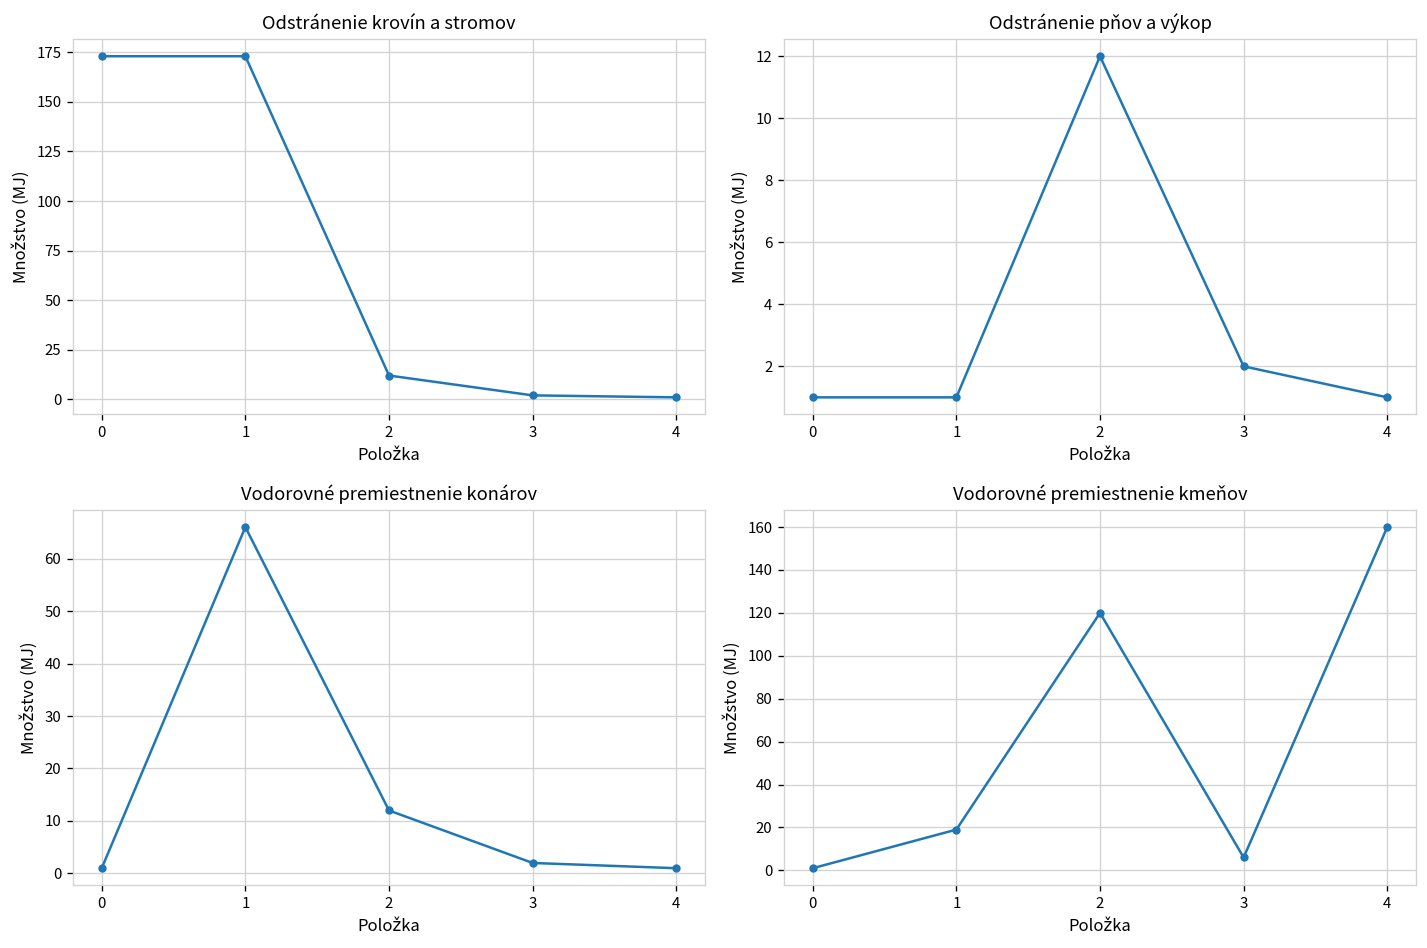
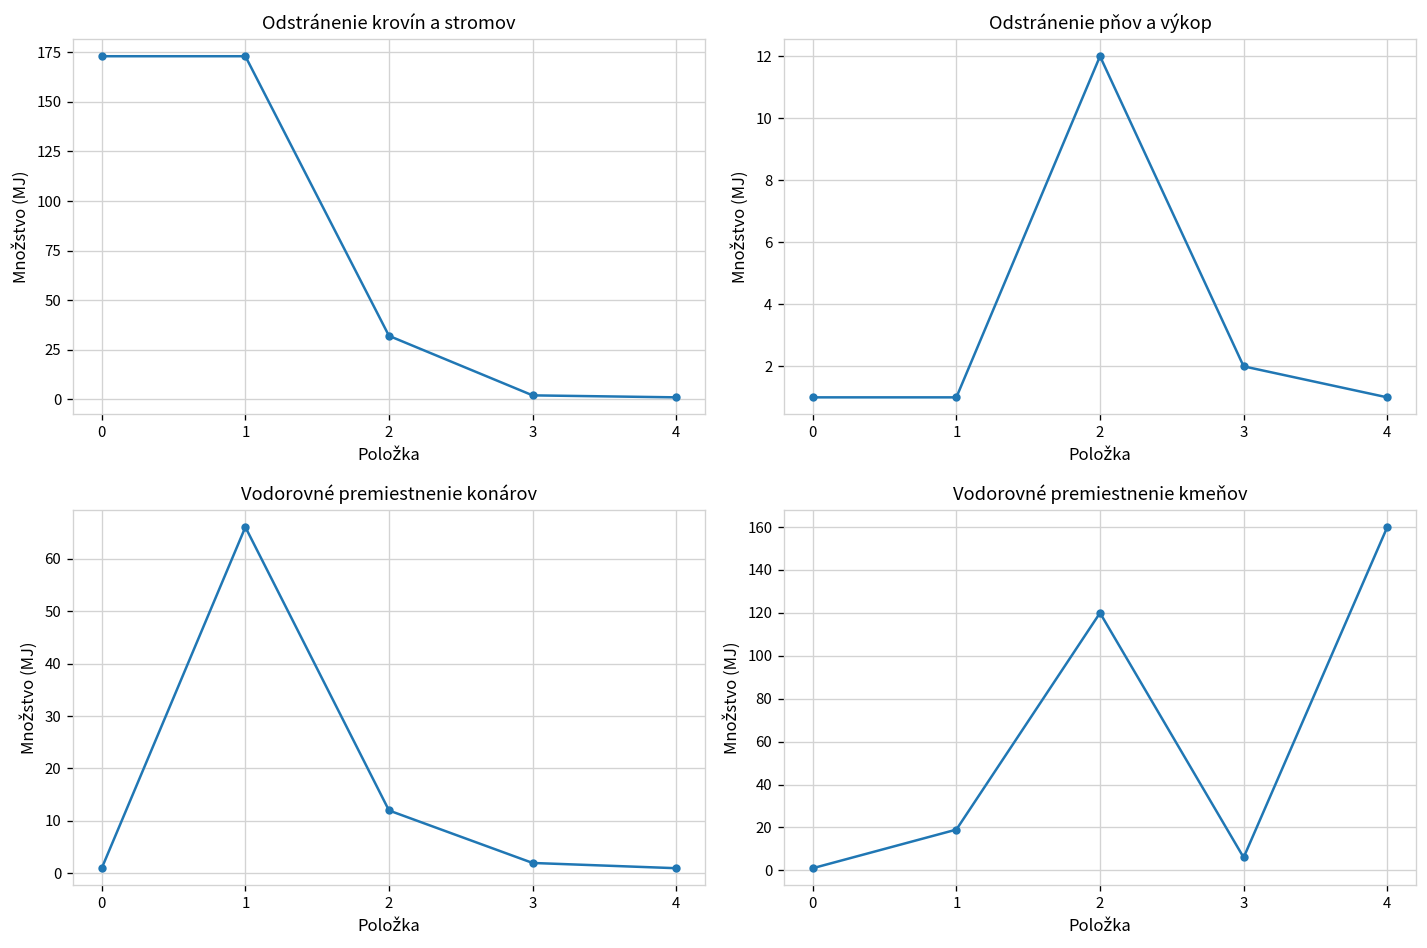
  {
    "Odstránenie krovín a stromov": {
      "0": 173,
      "1": 173,
-     "2": 12,
+     "2": 32,
      "3": 2,
      "4": 1
    },
    "Odstránenie pňov a výkop": {
      "0": 1.0,
      "1": 1.0,
      "2": 12.0,
      "3": 2.0,
      "4": 1.0
    },
    "Vodorovné premiestnenie konárov": {
      "0": 1,
      "1": 66,
      "2": 12,
      "3": 2,
      "4": 1
    },
    "Vodorovné premiestnenie kmeňov": {
      "0": 1,
      "1": 19,
      "2": 120,
      "3": 6,
      "4": 160
    }
  }
